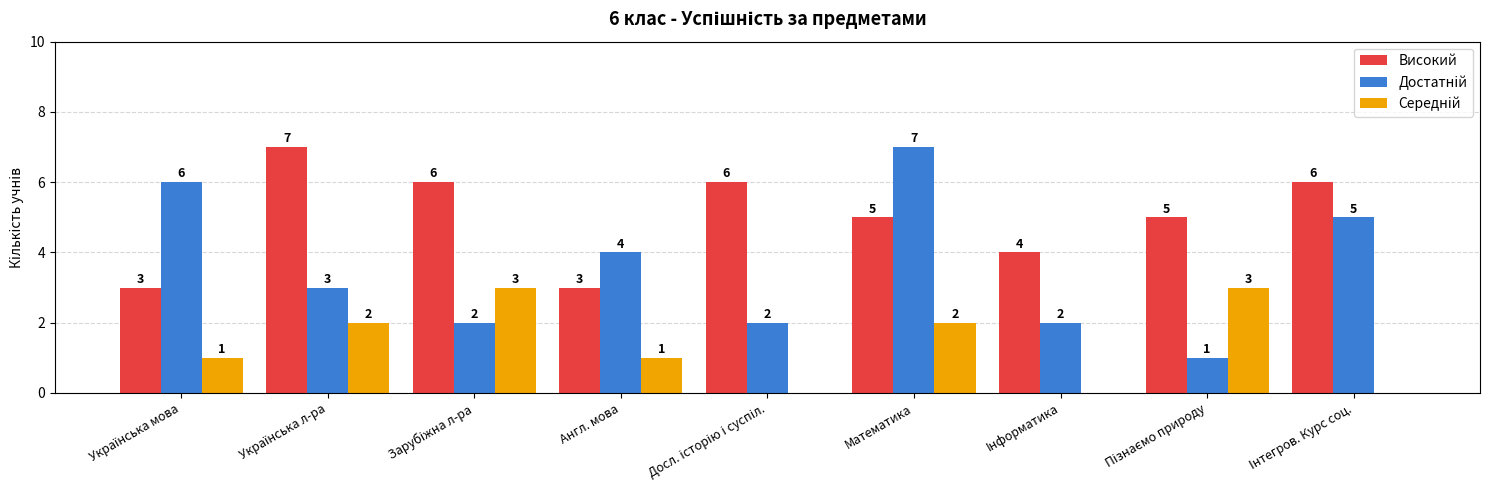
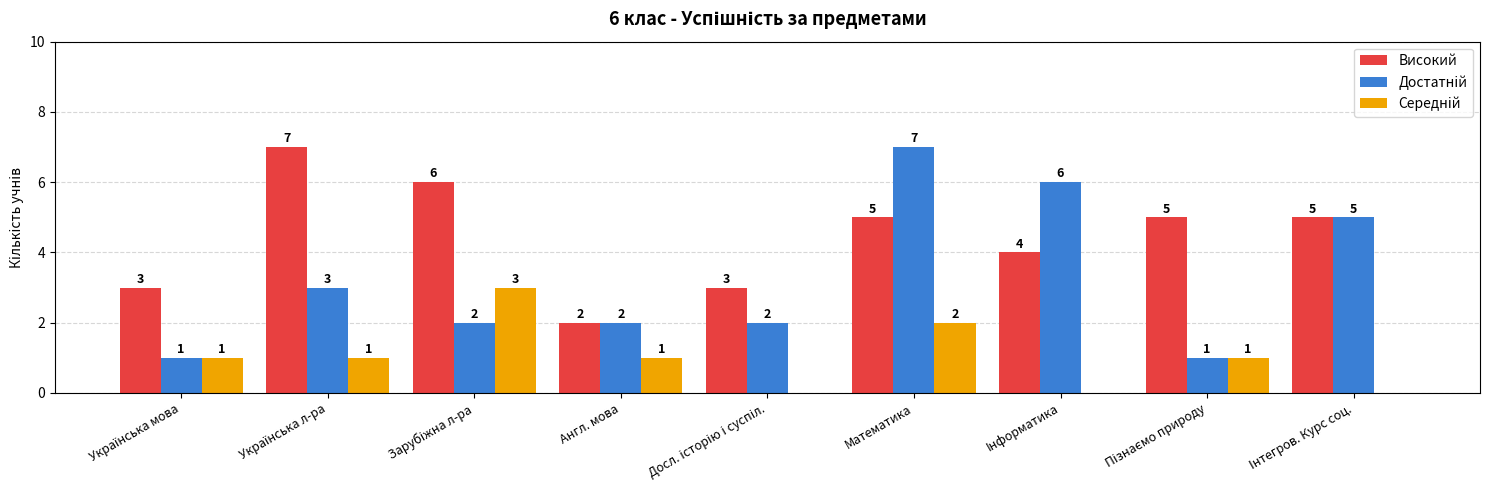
  {
    "Високий": {
      "Українська мова": 3,
      "Українська л-ра": 7,
      "Зарубіжна л-ра": 6,
-     "Англ. мова": 3,
-     "Досл. історію і суспіл.": 6,
+     "Англ. мова": 2,
+     "Досл. історію і суспіл.": 3,
      "Математика": 5,
      "Інформатика": 4,
      "Пізнаємо природу": 5,
-     "Інтегров. Курс соц.": 6
+     "Інтегров. Курс соц.": 5
    },
    "Достатній": {
-     "Українська мова": 6,
+     "Українська мова": 1,
      "Українська л-ра": 3,
      "Зарубіжна л-ра": 2,
-     "Англ. мова": 4,
+     "Англ. мова": 2,
      "Досл. історію і суспіл.": 2,
      "Математика": 7,
-     "Інформатика": 2,
+     "Інформатика": 6,
      "Пізнаємо природу": 1,
      "Інтегров. Курс соц.": 5
    },
    "Середній": {
      "Українська мова": 1,
-     "Українська л-ра": 2,
+     "Українська л-ра": 1,
      "Зарубіжна л-ра": 3,
      "Англ. мова": 1,
      "Математика": 2,
-     "Пізнаємо природу": 3
+     "Пізнаємо природу": 1
    }
  }
